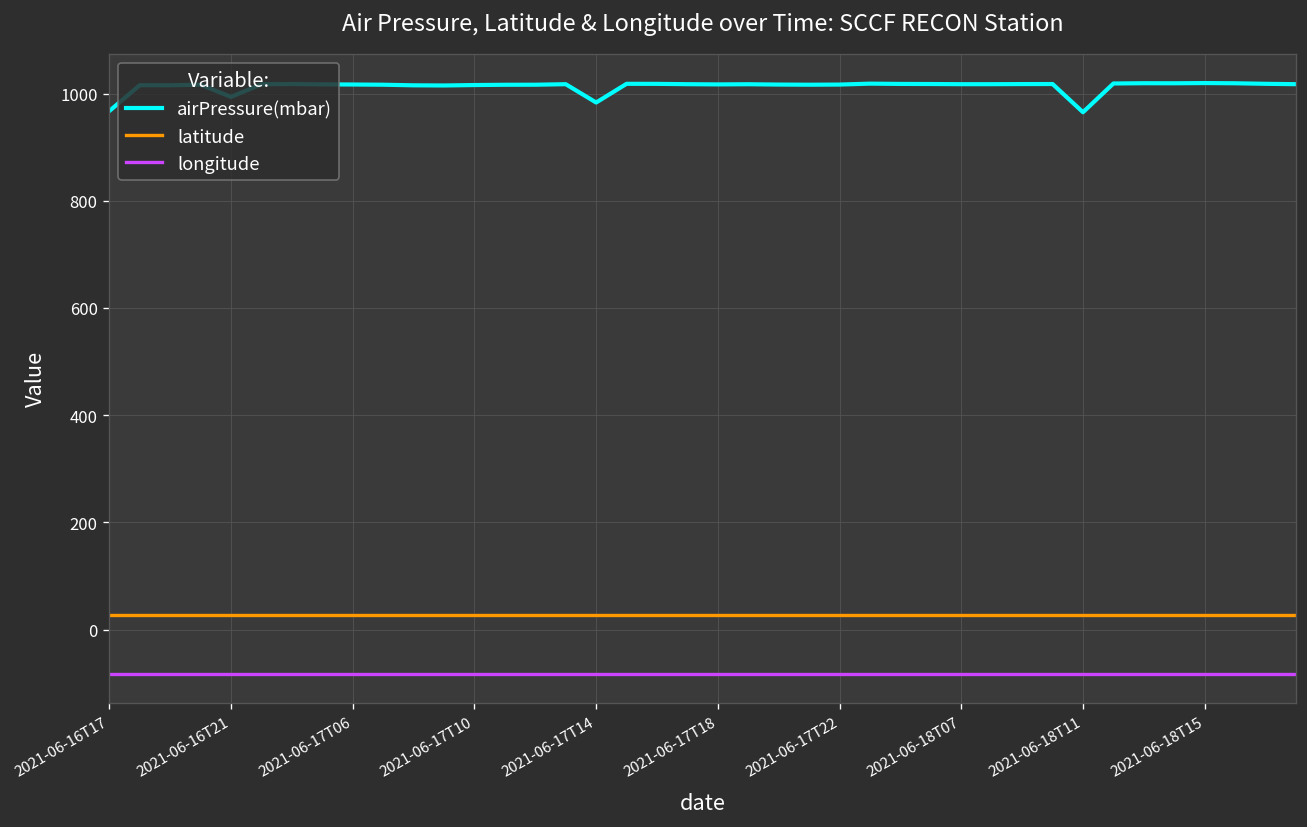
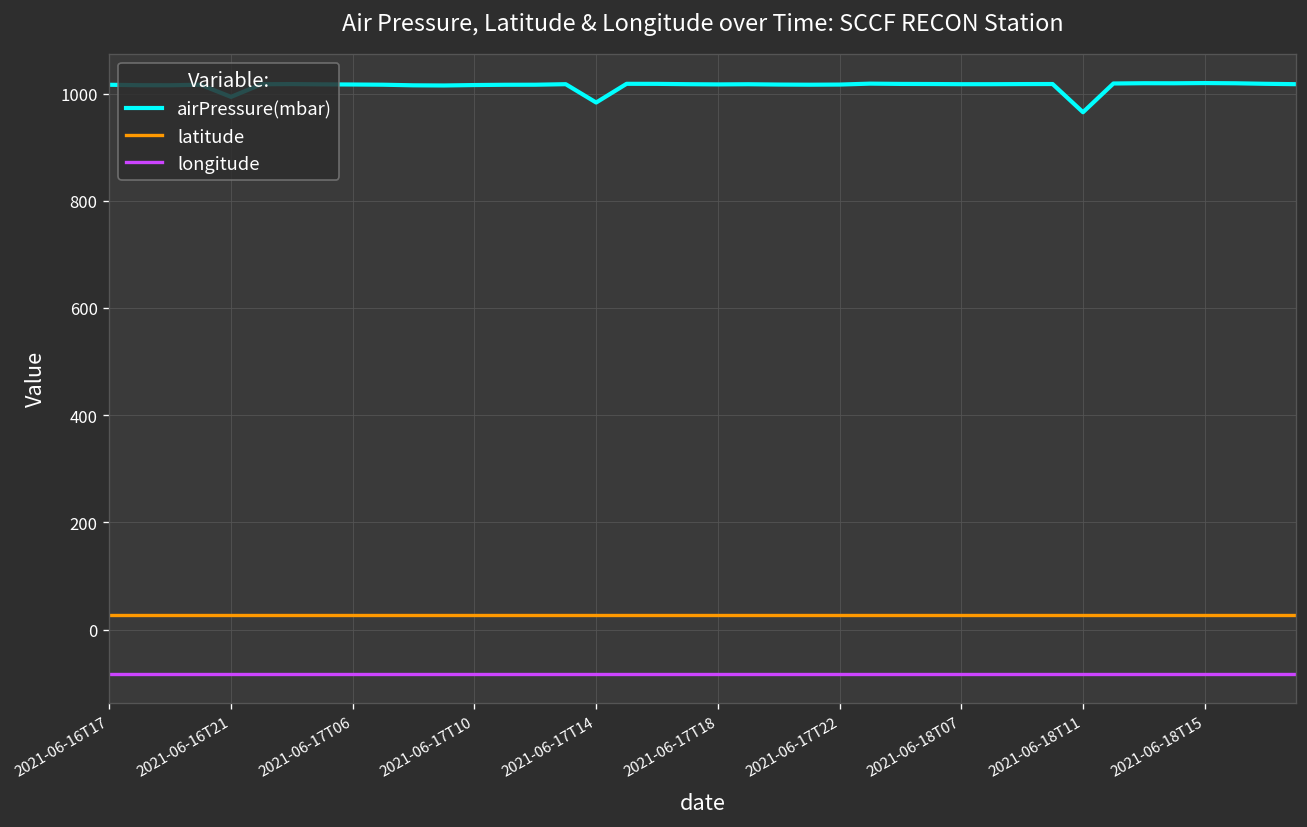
  {
    "airPressure(mbar)": {
-     "2021-06-16T17": 970,
+     "2021-06-16T17": 1020,
      "2021-06-17T06": 1020,
      "2021-06-17T10": 1020,
      "2021-06-17T14": 980,
      "2021-06-17T18": 1020,
      "2021-06-17T22": 1020,
      "2021-06-18T07": 1020,
      "2021-06-18T11": 970,
      "2021-06-18T15": 1020
    },
    "latitude": {
      "2021-06-16T17": 30,
      "2021-06-16T21": 30,
      "2021-06-17T06": 30,
      "2021-06-17T10": 30,
      "2021-06-17T14": 30,
      "2021-06-17T18": 30,
      "2021-06-17T22": 30,
      "2021-06-18T07": 30,
      "2021-06-18T11": 30,
      "2021-06-18T15": 30
    },
    "longitude": {
      "2021-06-16T17": -80,
      "2021-06-16T21": -80,
      "2021-06-17T06": -80,
      "2021-06-17T10": -80,
      "2021-06-17T14": -80,
      "2021-06-17T18": -80,
      "2021-06-17T22": -80,
      "2021-06-18T07": -80,
      "2021-06-18T11": -80,
      "2021-06-18T15": -80
    }
  }
